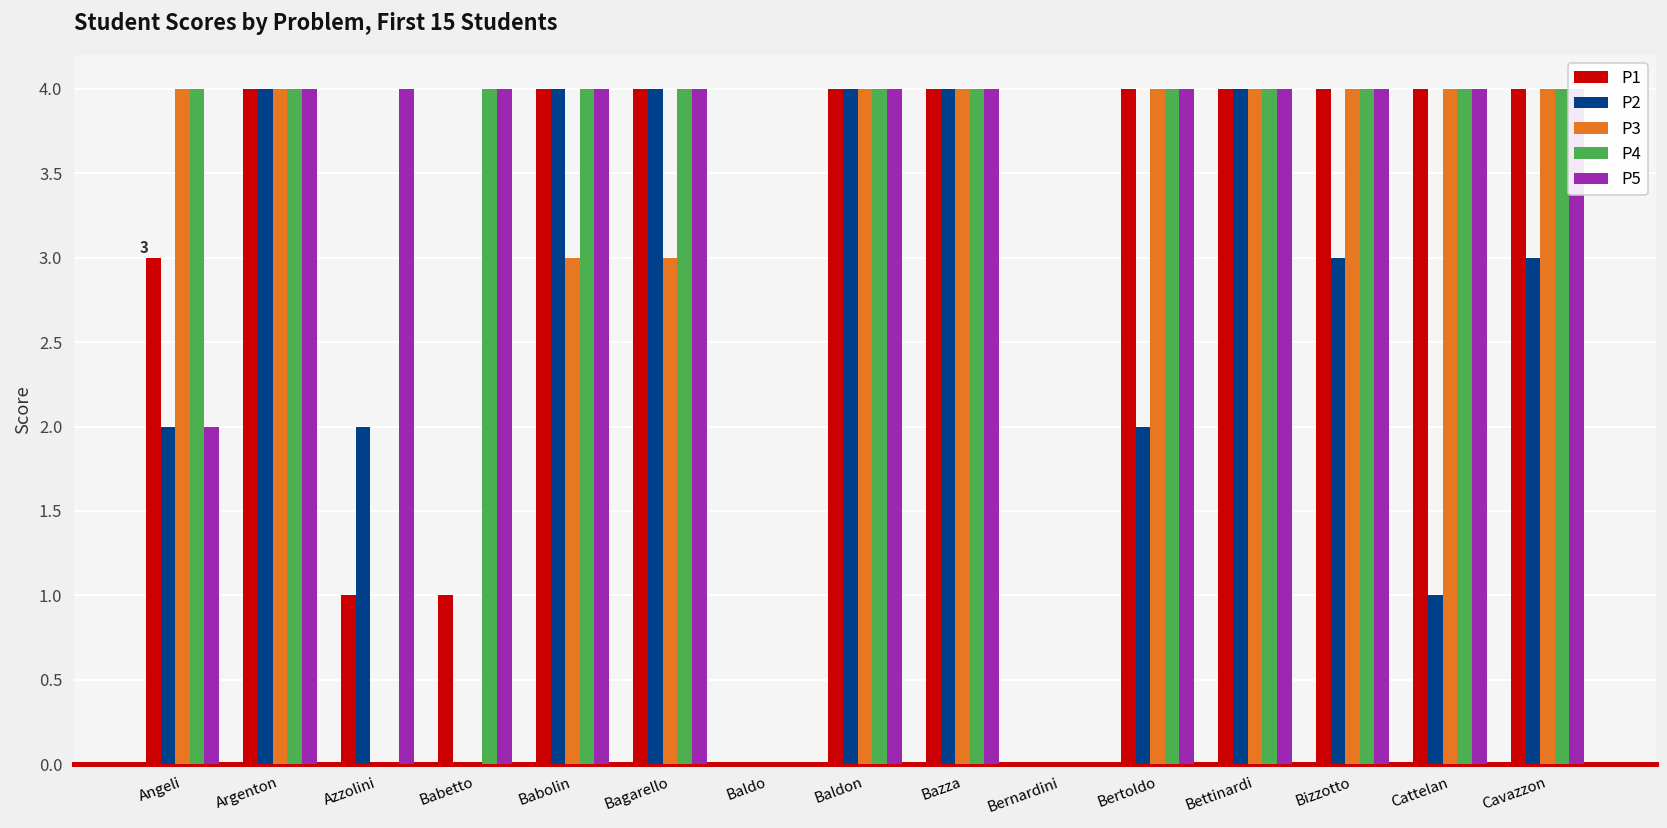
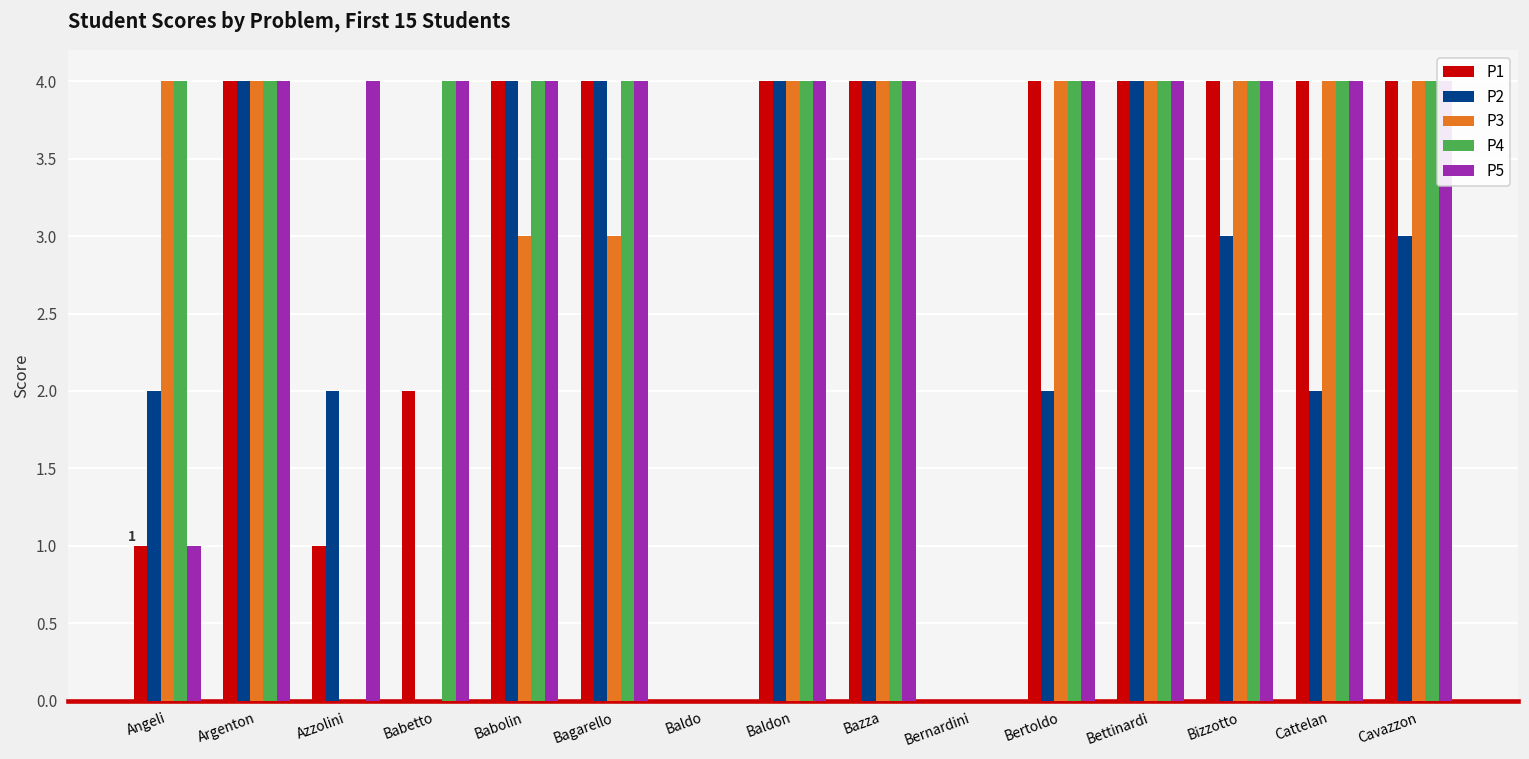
  {
    "P1": {
-     "Angeli": 3,
-     "Babetto": 1
+     "Angeli": 1,
+     "Babetto": 2
    },
    "P2": {
      "Angeli": 2,
      "Argenton": 4,
      "Azzolini": 2,
      "Babetto": 0,
      "Babolin": 4,
      "Bagarello": 4,
      "Baldo": 0,
      "Baldon": 4,
      "Bazza": 4,
      "Bernardini": 0,
      "Bertoldo": 2,
      "Bettinardi": 4,
      "Bizzotto": 3,
-     "Cattelan": 1,
+     "Cattelan": 2,
      "Cavazzon": 3
    },
    "P3": {
      "Angeli": 4,
      "Argenton": 4,
      "Azzolini": 0,
      "Babetto": 0,
      "Babolin": 3,
      "Bagarello": 3,
      "Baldo": 0,
      "Baldon": 4,
      "Bazza": 4,
      "Bernardini": 0,
      "Bertoldo": 4,
      "Bettinardi": 4,
      "Bizzotto": 4,
      "Cattelan": 4,
      "Cavazzon": 4
    },
    "P4": {
      "Angeli": 4,
      "Argenton": 4,
      "Azzolini": 0,
      "Babetto": 4,
      "Babolin": 4,
      "Bagarello": 4,
      "Baldo": 0,
      "Baldon": 4,
      "Bazza": 4,
      "Bernardini": 0,
      "Bertoldo": 4,
      "Bettinardi": 4,
      "Bizzotto": 4,
      "Cattelan": 4,
      "Cavazzon": 4
    },
    "P5": {
-     "Angeli": 2,
+     "Angeli": 1,
      "Argenton": 4,
      "Azzolini": 4,
      "Babetto": 4,
      "Babolin": 4,
      "Bagarello": 4,
      "Baldo": 0,
      "Baldon": 4,
      "Bazza": 4,
      "Bernardini": 0,
      "Bertoldo": 4,
      "Bettinardi": 4,
      "Bizzotto": 4,
      "Cattelan": 4
    }
  }
